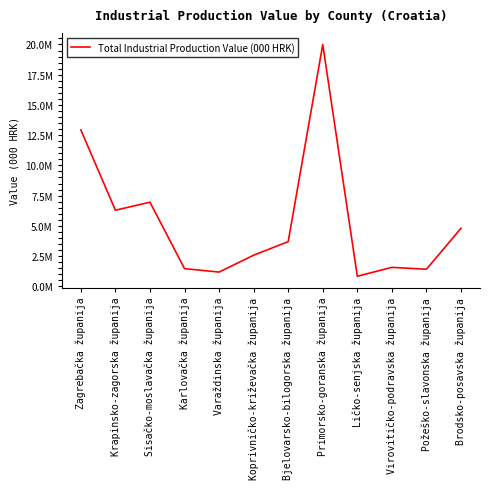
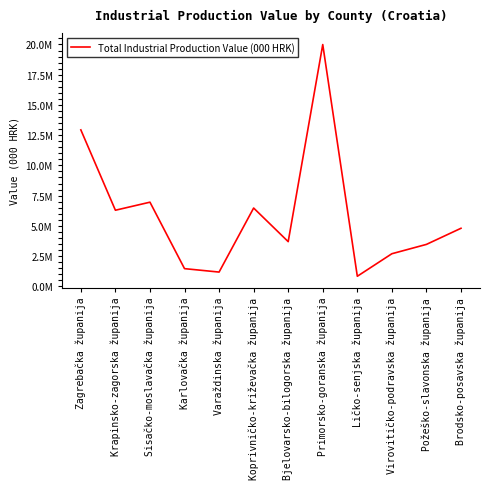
  {
    "Zagrebačka županija": 12900000,
    "Krapinsko-zagorska županija": 6300000,
    "Sisačko-moslavačka županija": 7000000,
    "Karlovačka županija": 1500000,
    "Varaždinska županija": 1200000,
-   "Koprivničko-križevačka županija": 2600000,
+   "Koprivničko-križevačka županija": 6500000,
    "Bjelovarsko-bilogorska županija": 3700000,
    "Primorsko-goranska županija": 20000000,
    "Ličko-senjska županija": 800000,
-   "Virovitičko-podravska županija": 1600000,
-   "Požeško-slavonska županija": 1400000,
+   "Virovitičko-podravska županija": 2700000,
+   "Požeško-slavonska županija": 3500000,
    "Brodsko-posavska županija": 4800000
  }
